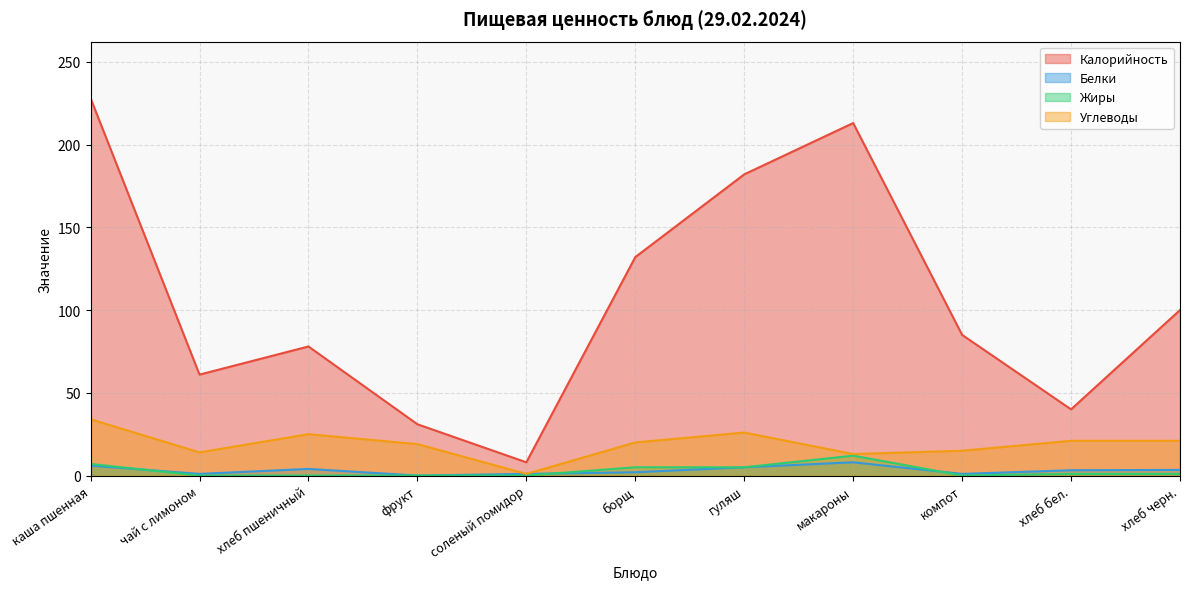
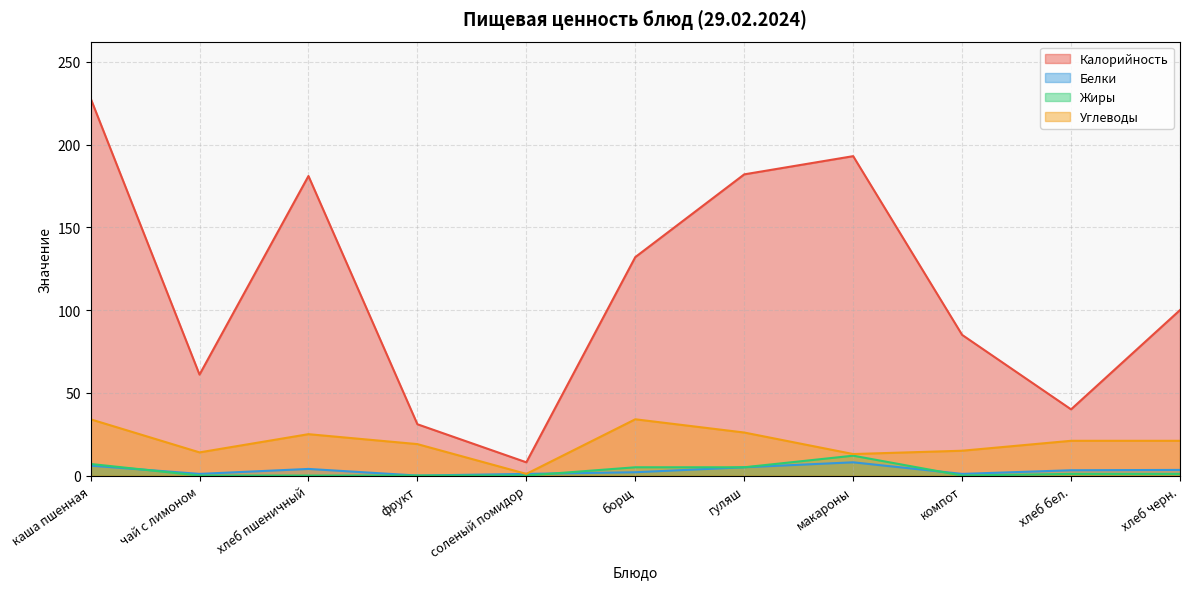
  {
    "Калорийность": {
      "каша пшенная": 228,
      "чай с лимоном": 61,
-     "хлеб пшеничный": 78,
+     "хлеб пшеничный": 181,
      "фрукт": 31,
      "соленый помидор": 8,
      "борщ": 132,
      "гуляш": 182,
-     "макароны": 213,
+     "макароны": 193,
      "компот": 85,
      "хлеб бел.": 40,
      "хлеб черн.": 100
    },
    "Белки": {
      "хлеб пшеничный": 4,
      "борщ": 2,
      "макароны": 8,
      "хлеб бел.": 3,
      "хлеб черн.": 3
    },
    "Жиры": {
      "хлеб пшеничный": 0,
      "борщ": 5,
      "хлеб бел.": 1,
      "хлеб черн.": 1
    },
    "Углеводы": {
      "каша пшенная": 34,
      "чай с лимоном": 14,
      "хлеб пшеничный": 25,
      "фрукт": 19,
-     "борщ": 20,
+     "борщ": 34,
      "гуляш": 26,
      "компот": 15,
      "хлеб бел.": 21,
      "хлеб черн.": 21
    }
  }
